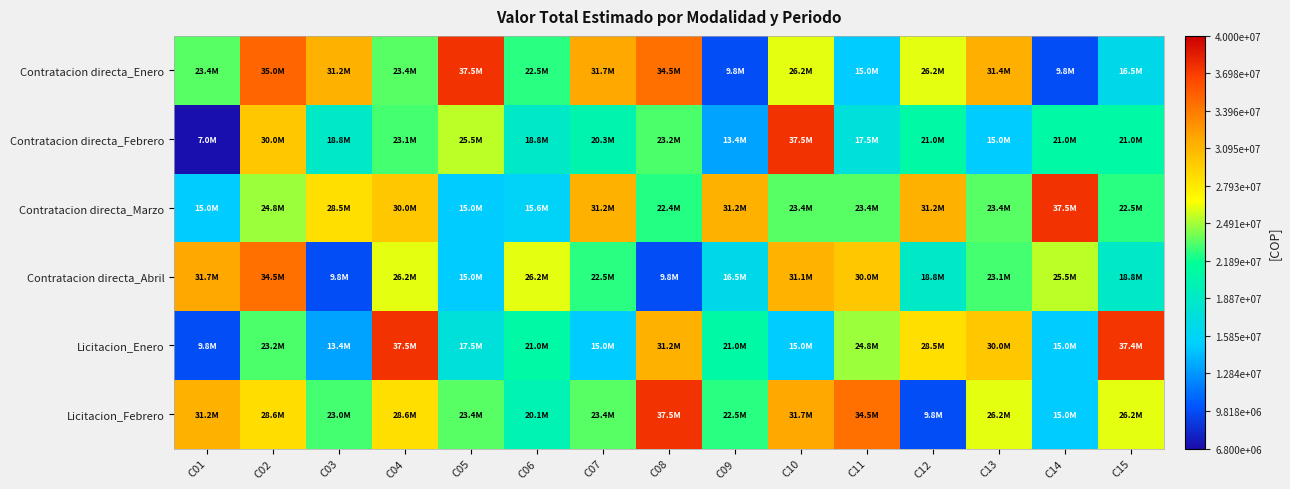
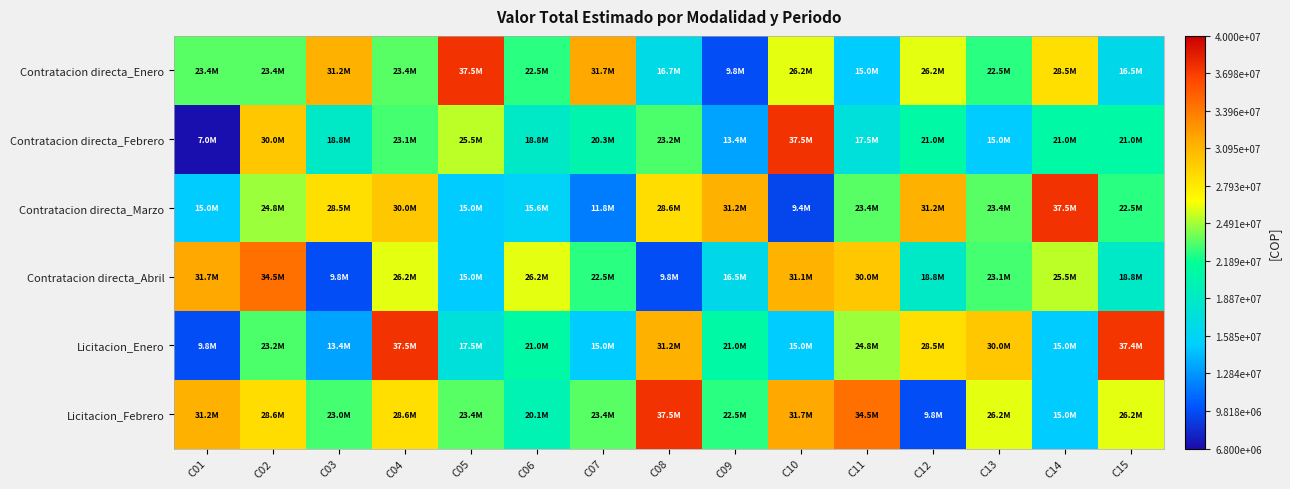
  {
    "Contratacion directa_Enero": {
      "C01": "23.4M",
-     "C02": "35.0M",
+     "C02": "23.4M",
      "C03": "31.2M",
      "C04": "23.4M",
      "C05": "37.5M",
      "C06": "22.5M",
      "C07": "31.7M",
-     "C08": "34.5M",
+     "C08": "16.7M",
      "C09": "9.8M",
      "C10": "26.2M",
      "C11": "15.0M",
      "C12": "26.2M",
-     "C13": "31.4M",
-     "C14": "9.8M",
+     "C13": "22.5M",
+     "C14": "28.5M",
      "C15": "16.5M"
    },
    "Contratacion directa_Febrero": {
      "C01": "7.0M",
      "C02": "30.0M",
      "C03": "18.8M",
      "C04": "23.1M",
      "C05": "25.5M",
      "C06": "18.8M",
      "C07": "20.3M",
      "C08": "23.2M",
      "C09": "13.4M",
      "C10": "37.5M",
      "C11": "17.5M",
      "C12": "21.0M",
      "C13": "15.0M",
      "C14": "21.0M",
      "C15": "21.0M"
    },
    "Contratacion directa_Marzo": {
      "C01": "15.0M",
      "C02": "24.8M",
      "C03": "28.5M",
      "C04": "30.0M",
      "C05": "15.0M",
      "C06": "15.6M",
-     "C07": "31.2M",
-     "C08": "22.4M",
+     "C07": "11.8M",
+     "C08": "28.6M",
      "C09": "31.2M",
-     "C10": "23.4M",
+     "C10": "9.4M",
      "C11": "23.4M",
      "C12": "31.2M",
      "C13": "23.4M",
      "C14": "37.5M",
      "C15": "22.5M"
    },
    "Contratacion directa_Abril": {
      "C01": "31.7M",
      "C02": "34.5M",
      "C03": "9.8M",
      "C04": "26.2M",
      "C05": "15.0M",
      "C06": "26.2M",
      "C07": "22.5M",
      "C08": "9.8M",
      "C09": "16.5M",
      "C10": "31.1M",
      "C11": "30.0M",
      "C12": "18.8M",
      "C13": "23.1M",
      "C14": "25.5M",
      "C15": "18.8M"
    },
    "Licitacion_Enero": {
      "C01": "9.8M",
      "C02": "23.2M",
      "C03": "13.4M",
      "C04": "37.5M",
      "C05": "17.5M",
      "C06": "21.0M",
      "C07": "15.0M",
      "C08": "31.2M",
      "C09": "21.0M",
      "C10": "15.0M",
      "C11": "24.8M",
      "C12": "28.5M",
      "C13": "30.0M",
      "C14": "15.0M",
      "C15": "37.4M"
    },
    "Licitacion_Febrero": {
      "C01": "31.2M",
      "C02": "28.6M",
      "C03": "23.0M",
      "C04": "28.6M",
      "C05": "23.4M",
      "C06": "20.1M",
      "C07": "23.4M",
      "C08": "37.5M",
      "C09": "22.5M",
      "C10": "31.7M",
      "C11": "34.5M",
      "C12": "9.8M",
      "C13": "26.2M",
      "C14": "15.0M",
      "C15": "26.2M"
    }
  }
